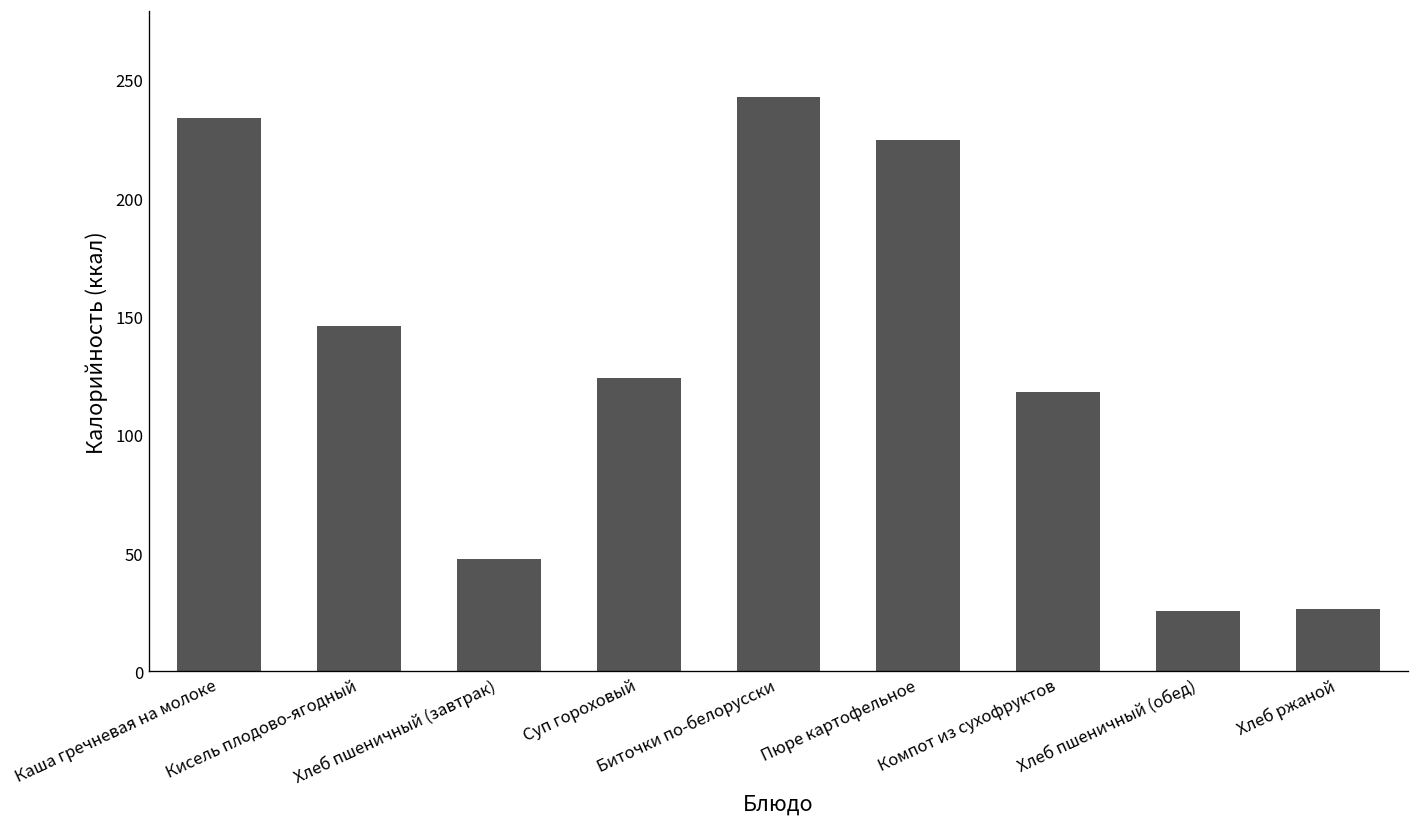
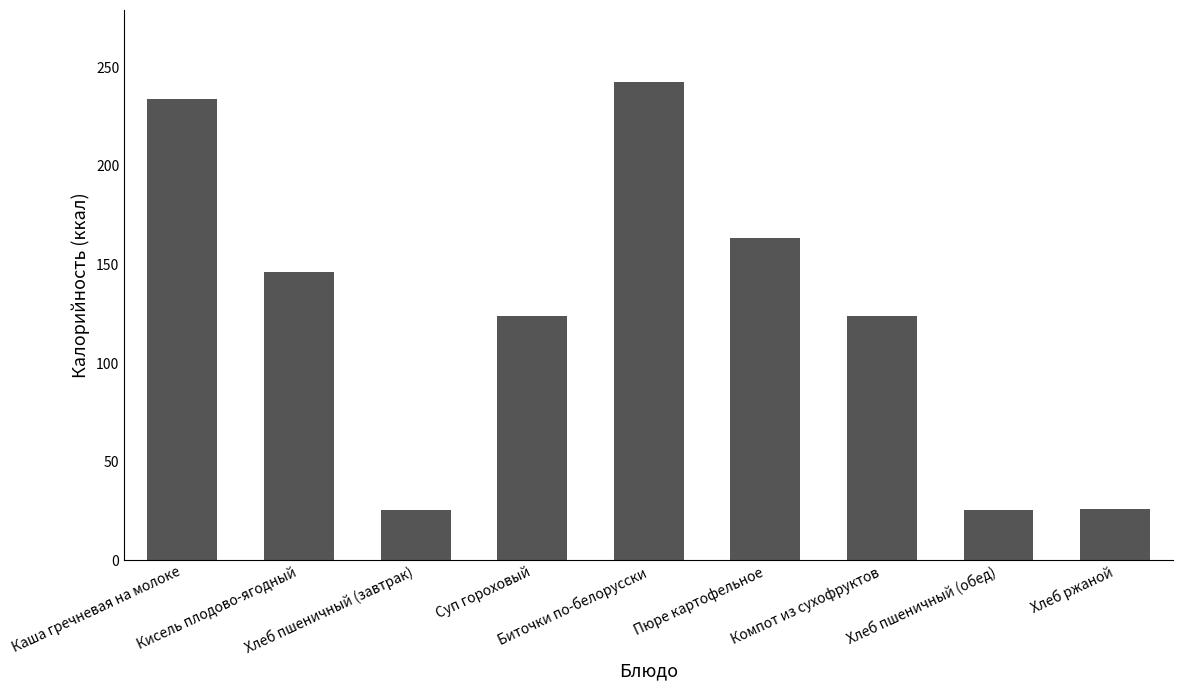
  {
    "Каша гречневая на молоке": 234,
    "Кисель плодово-ягодный": 146,
-   "Хлеб пшеничный (завтрак)": 47,
+   "Хлеб пшеничный (завтрак)": 26,
    "Суп гороховый": 124,
    "Биточки по-белорусски": 243,
-   "Пюре картофельное": 225,
-   "Компот из сухофруктов": 118,
+   "Пюре картофельное": 164,
+   "Компот из сухофруктов": 124,
    "Хлеб пшеничный (обед)": 26,
    "Хлеб ржаной": 26
  }
